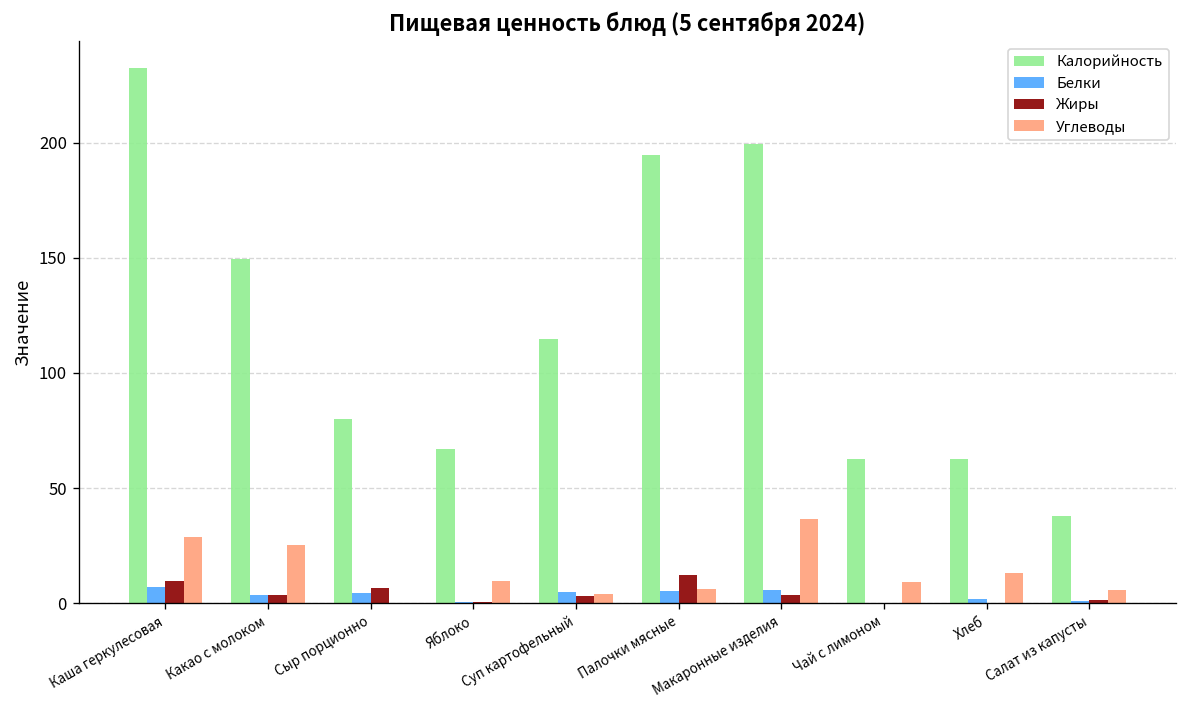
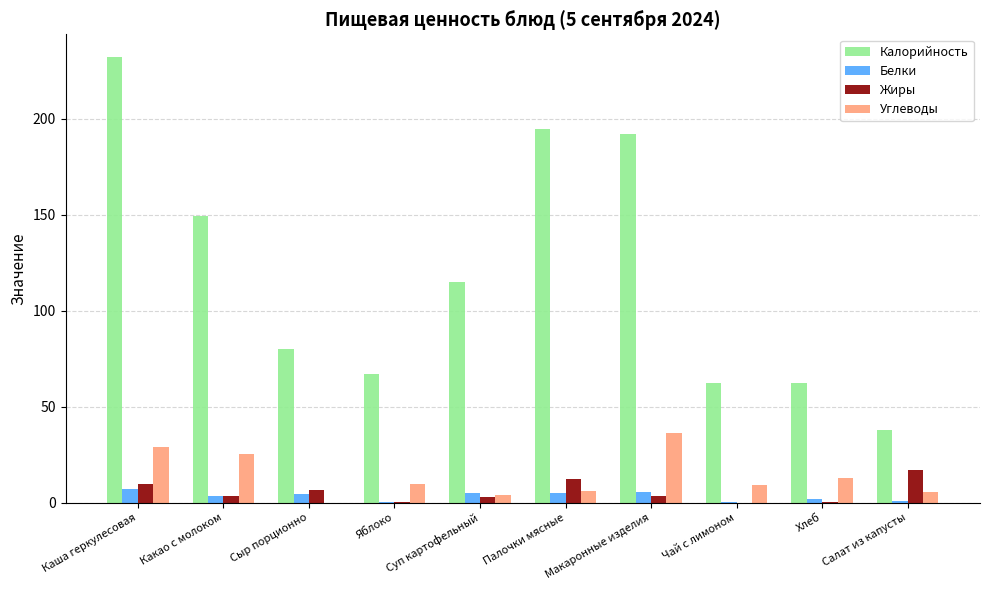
  {
    "Калорийность": {
      "Каша геркулесовая": 232,
      "Какао с молоком": 149,
      "Сыр порционно": 80,
      "Яблоко": 67,
      "Суп картофельный": 115,
      "Палочки мясные": 195,
-     "Макаронные изделия": 199,
+     "Макаронные изделия": 192,
      "Чай с лимоном": 62,
      "Хлеб": 63,
      "Салат из капусты": 38
    },
    "Белки": {
      "Каша геркулесовая": 7,
      "Какао с молоком": 4,
      "Сыр порционно": 5,
      "Суп картофельный": 5,
      "Палочки мясные": 5,
      "Макаронные изделия": 6,
      "Хлеб": 2
    },
    "Жиры": {
      "Каша геркулесовая": 10,
      "Какао с молоком": 4,
      "Сыр порционно": 7,
      "Суп картофельный": 3,
      "Палочки мясные": 12,
      "Макаронные изделия": 3,
-     "Салат из капусты": 1
+     "Салат из капусты": 17
    },
    "Углеводы": {
      "Каша геркулесовая": 29,
      "Какао с молоком": 26,
      "Яблоко": 10,
      "Суп картофельный": 4,
      "Палочки мясные": 6,
      "Макаронные изделия": 36,
      "Чай с лимоном": 9,
      "Хлеб": 13,
      "Салат из капусты": 6
    }
  }
